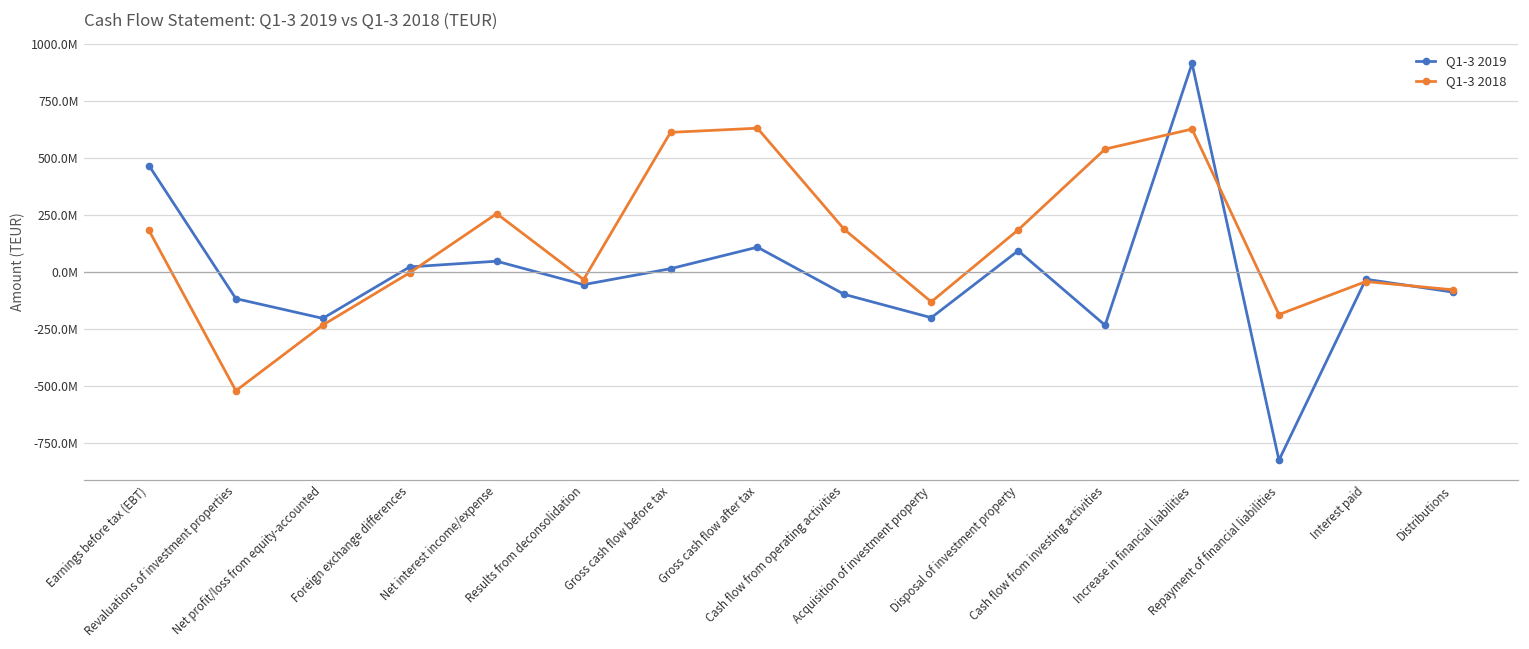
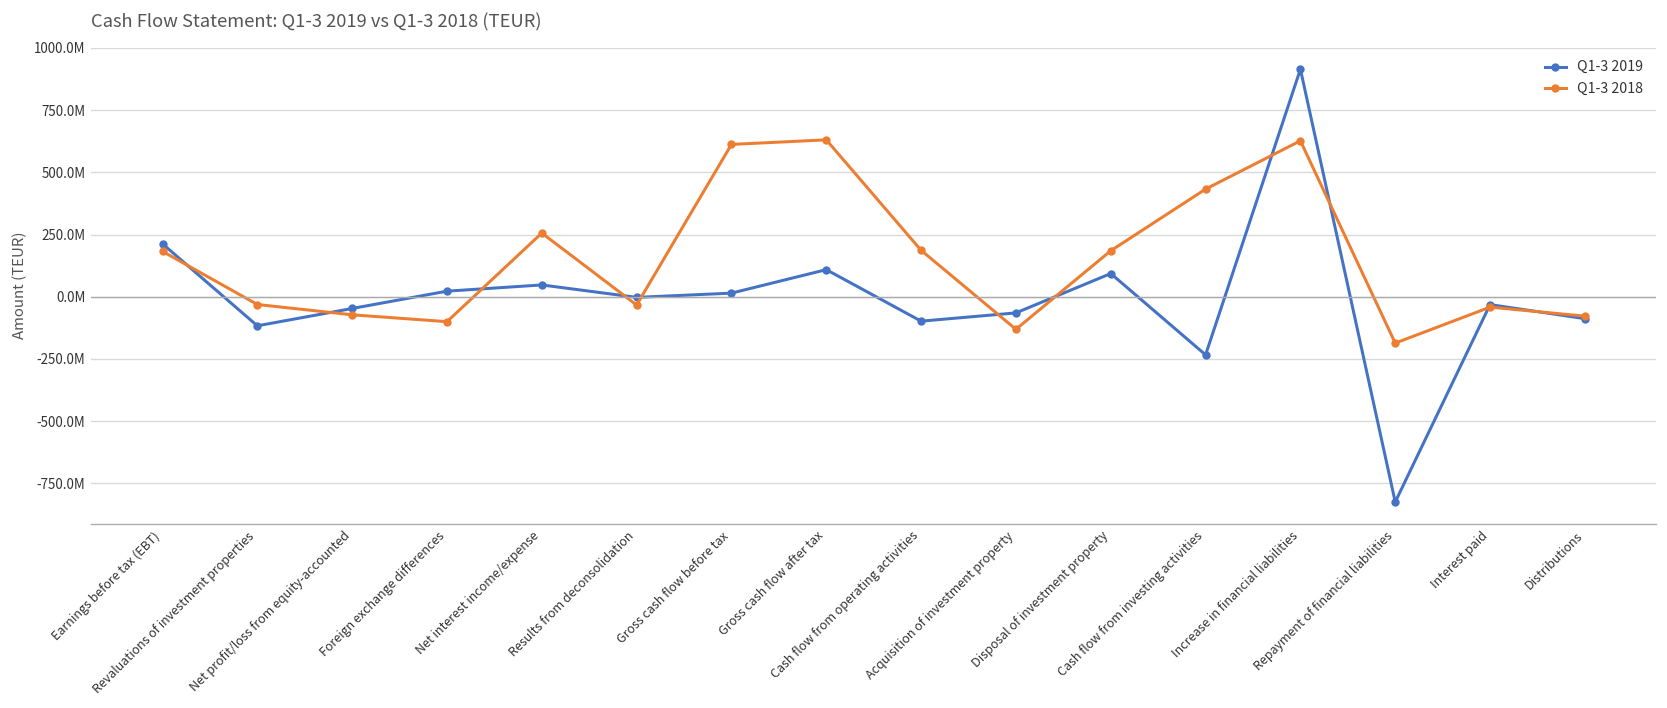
  {
    "Q1-3 2019": {
-     "Earnings before tax (EBT)": 470000000,
+     "Earnings before tax (EBT)": 210000000,
      "Revaluations of investment properties": -120000000,
-     "Net profit/loss from equity-accounted": -200000000,
+     "Net profit/loss from equity-accounted": -50000000,
      "Foreign exchange differences": 20000000,
      "Net interest income/expense": 50000000,
-     "Results from deconsolidation": -60000000,
+     "Results from deconsolidation": 0,
      "Gross cash flow before tax": 10000000,
      "Gross cash flow after tax": 110000000,
      "Cash flow from operating activities": -100000000,
-     "Acquisition of investment property": -200000000,
+     "Acquisition of investment property": -60000000,
      "Disposal of investment property": 90000000,
      "Cash flow from investing activities": -230000000,
      "Increase in financial liabilities": 910000000,
      "Repayment of financial liabilities": -820000000
    },
    "Q1-3 2018": {
      "Earnings before tax (EBT)": 180000000,
-     "Revaluations of investment properties": -520000000,
-     "Net profit/loss from equity-accounted": -230000000,
-     "Foreign exchange differences": 0,
+     "Revaluations of investment properties": -30000000,
+     "Net profit/loss from equity-accounted": -70000000,
+     "Foreign exchange differences": -100000000,
      "Net interest income/expense": 260000000,
      "Results from deconsolidation": -30000000,
      "Gross cash flow before tax": 610000000,
      "Gross cash flow after tax": 630000000,
      "Cash flow from operating activities": 190000000,
      "Acquisition of investment property": -130000000,
      "Disposal of investment property": 180000000,
-     "Cash flow from investing activities": 540000000,
+     "Cash flow from investing activities": 430000000,
      "Increase in financial liabilities": 630000000,
      "Repayment of financial liabilities": -190000000
    }
  }
